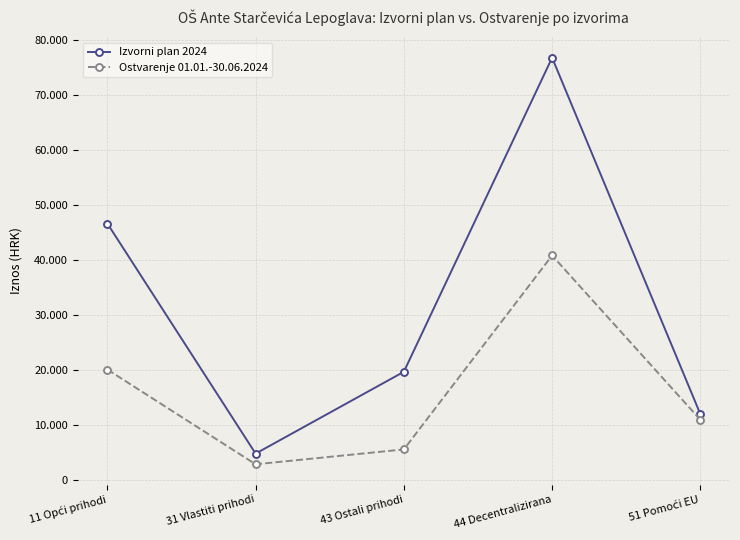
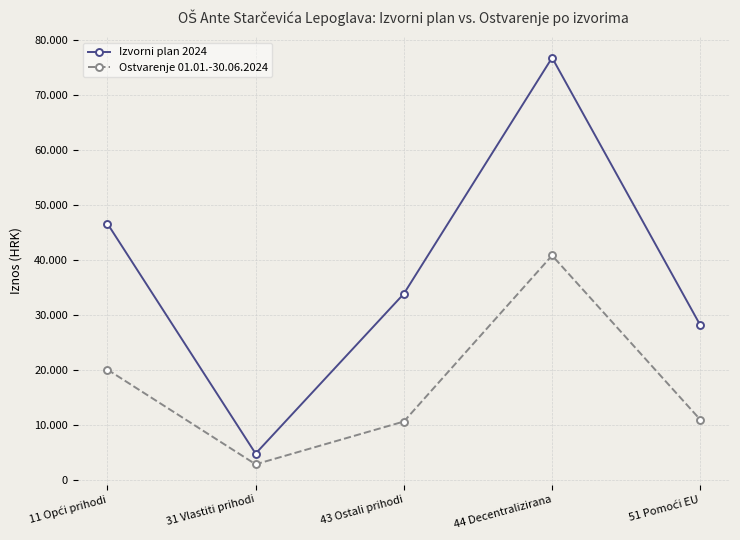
  {
    "Izvorni plan 2024": {
      "11 Opći prihodi": 47,
      "31 Vlastiti prihodi": 5,
-     "43 Ostali prihodi": 20,
+     "43 Ostali prihodi": 34,
      "44 Decentralizirana": 77,
-     "51 Pomoći EU": 12
+     "51 Pomoći EU": 28
    },
    "Ostvarenje 01.01.-30.06.2024": {
      "11 Opći prihodi": 20,
      "31 Vlastiti prihodi": 3,
-     "43 Ostali prihodi": 6,
+     "43 Ostali prihodi": 11,
      "44 Decentralizirana": 41,
      "51 Pomoći EU": 11
    }
  }
